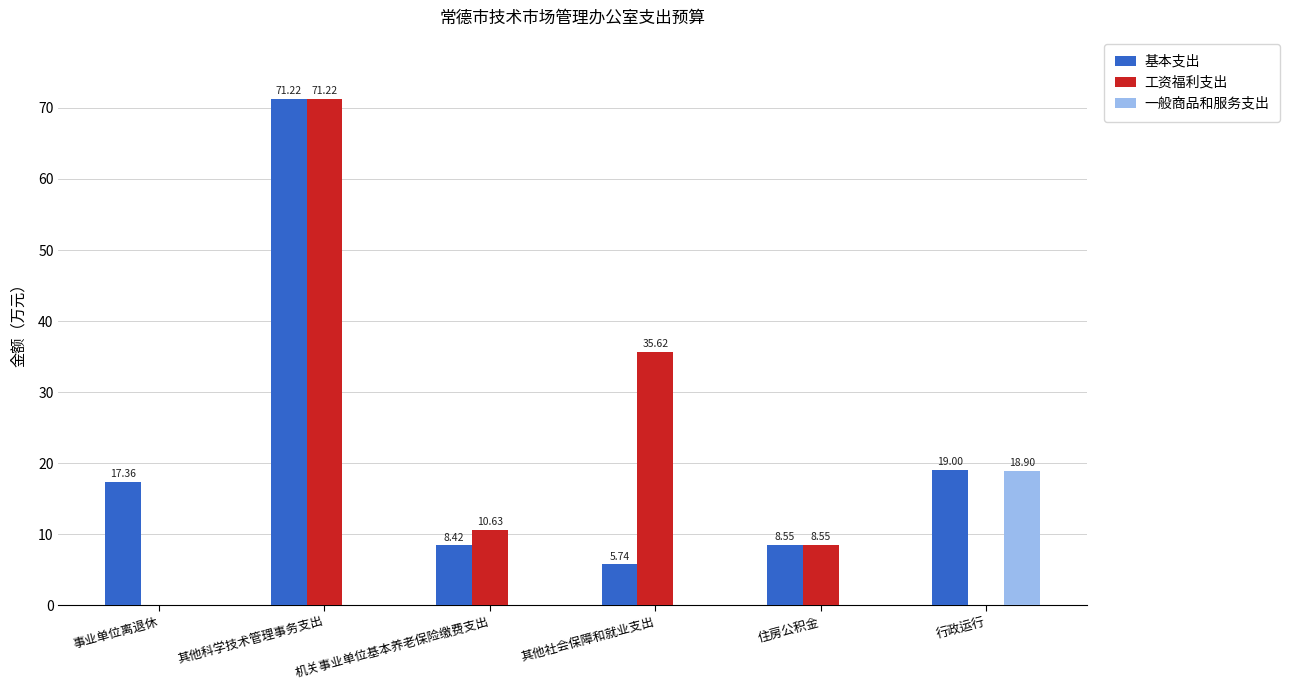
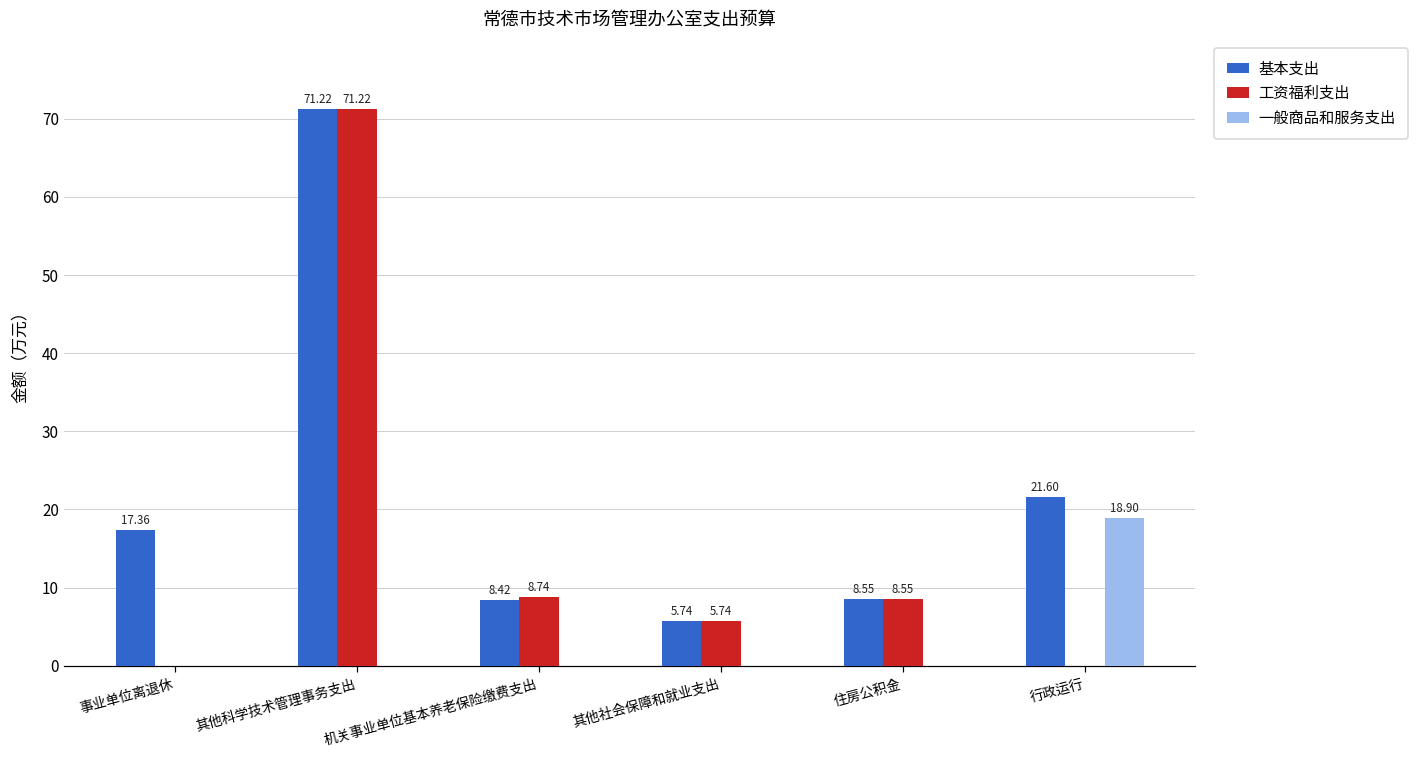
  {
    "基本支出": {
      "事业单位离退休": 17.36,
      "其他科学技术管理事务支出": 71.22,
      "机关事业单位基本养老保险缴费支出": 8.42,
      "其他社会保障和就业支出": 5.74,
      "住房公积金": 8.55,
-     "行政运行": 19.00
+     "行政运行": 21.60
    },
    "工资福利支出": {
      "其他科学技术管理事务支出": 71.22,
-     "机关事业单位基本养老保险缴费支出": 10.63,
-     "其他社会保障和就业支出": 35.62,
+     "机关事业单位基本养老保险缴费支出": 8.74,
+     "其他社会保障和就业支出": 5.74,
      "住房公积金": 8.55
    },
    "一般商品和服务支出": {
      "行政运行": 18.90
    }
  }
